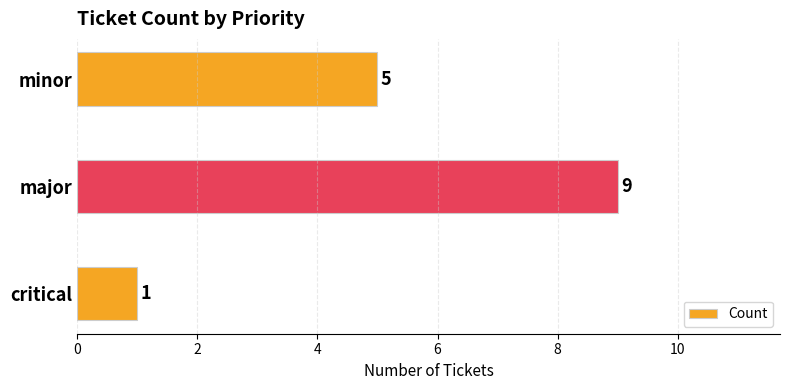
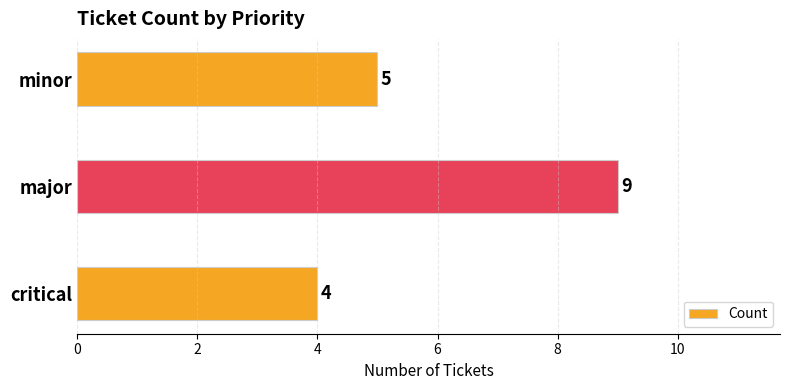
  {
    "minor": 5,
    "major": 9,
-   "critical": 1
+   "critical": 4
  }
